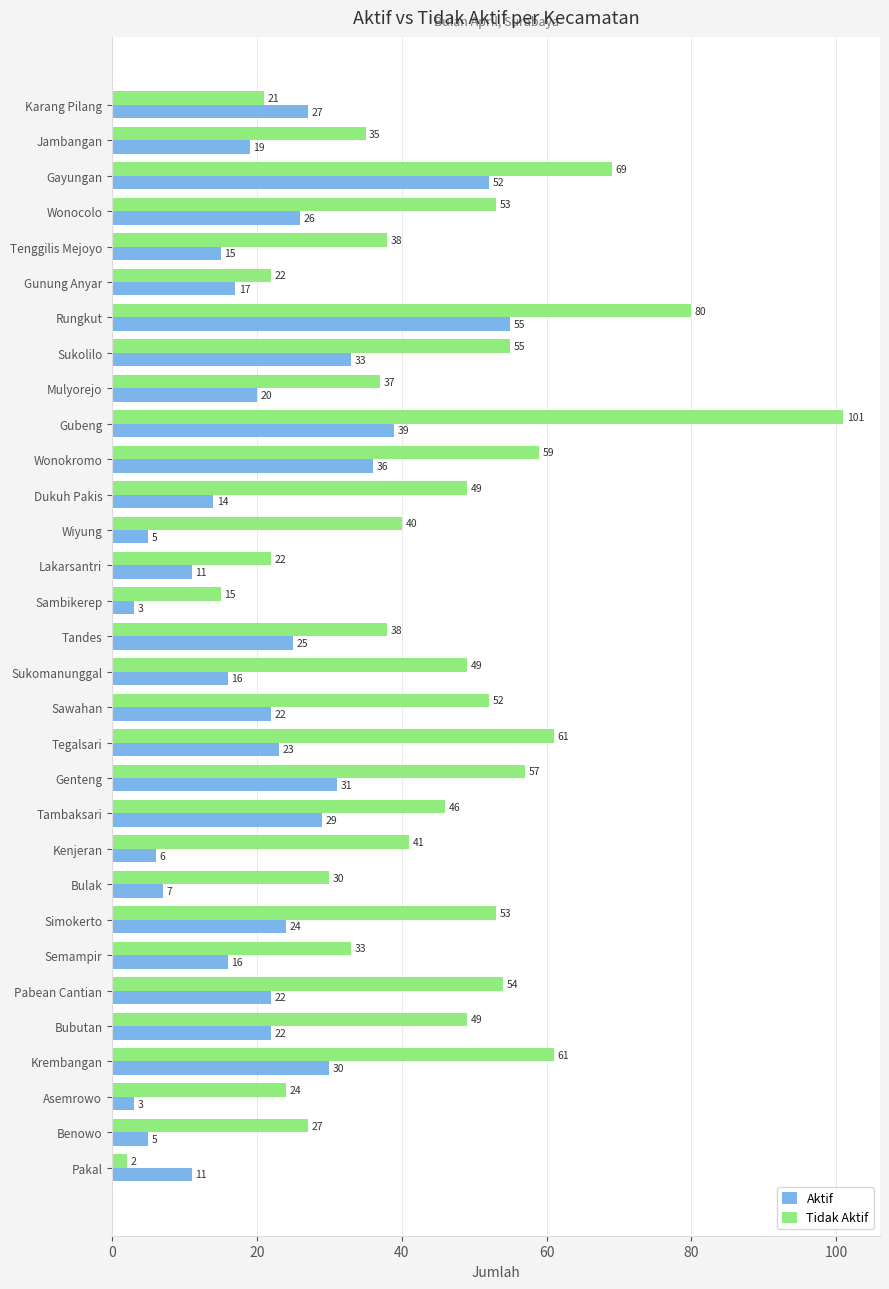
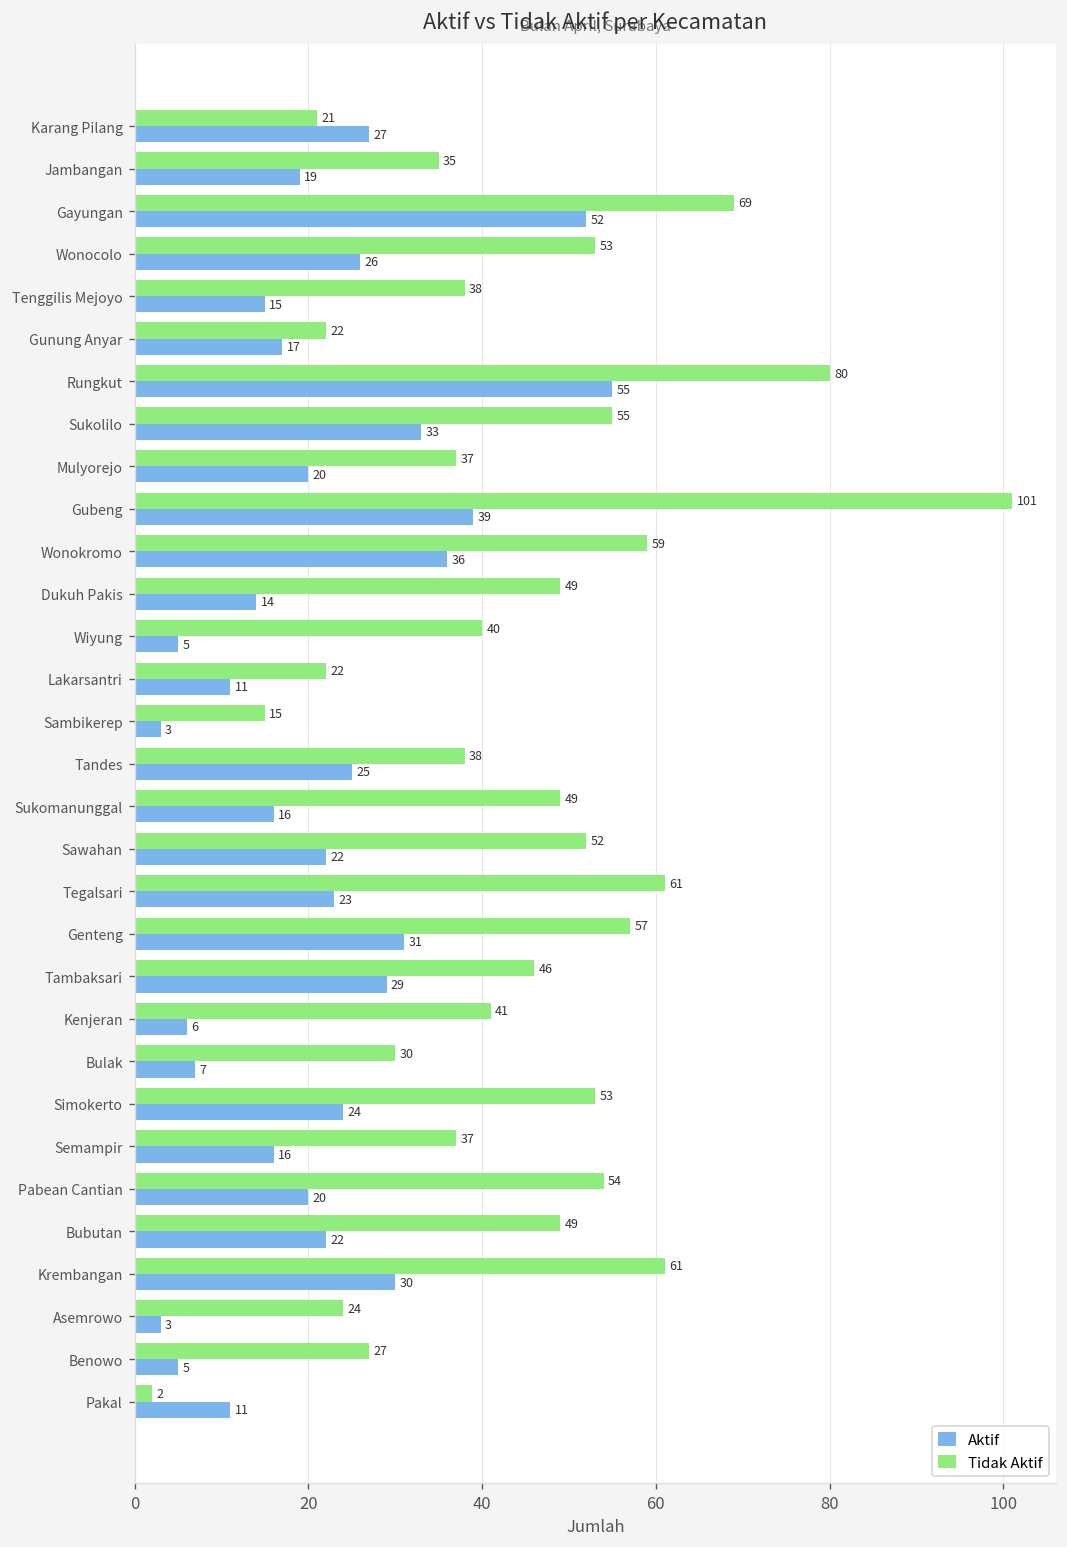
  {
    "Aktif": {
      "Karang Pilang": 27,
      "Jambangan": 19,
      "Gayungan": 52,
      "Wonocolo": 26,
      "Tenggilis Mejoyo": 15,
      "Gunung Anyar": 17,
      "Rungkut": 55,
      "Sukolilo": 33,
      "Mulyorejo": 20,
      "Gubeng": 39,
      "Wonokromo": 36,
      "Dukuh Pakis": 14,
      "Wiyung": 5,
      "Lakarsantri": 11,
      "Sambikerep": 3,
      "Tandes": 25,
      "Sukomanunggal": 16,
      "Sawahan": 22,
      "Tegalsari": 23,
      "Genteng": 31,
      "Tambaksari": 29,
      "Kenjeran": 6,
      "Bulak": 7,
      "Simokerto": 24,
      "Semampir": 16,
-     "Pabean Cantian": 22,
+     "Pabean Cantian": 20,
      "Bubutan": 22,
      "Krembangan": 30,
      "Asemrowo": 3,
      "Benowo": 5,
      "Pakal": 11
    },
    "Tidak Aktif": {
      "Karang Pilang": 21,
      "Jambangan": 35,
      "Gayungan": 69,
      "Wonocolo": 53,
      "Tenggilis Mejoyo": 38,
      "Gunung Anyar": 22,
      "Rungkut": 80,
      "Sukolilo": 55,
      "Mulyorejo": 37,
      "Gubeng": 101,
      "Wonokromo": 59,
      "Dukuh Pakis": 49,
      "Wiyung": 40,
      "Lakarsantri": 22,
      "Sambikerep": 15,
      "Tandes": 38,
      "Sukomanunggal": 49,
      "Sawahan": 52,
      "Tegalsari": 61,
      "Genteng": 57,
      "Tambaksari": 46,
      "Kenjeran": 41,
      "Bulak": 30,
      "Simokerto": 53,
-     "Semampir": 33,
+     "Semampir": 37,
      "Pabean Cantian": 54,
      "Bubutan": 49,
      "Krembangan": 61,
      "Asemrowo": 24,
      "Benowo": 27,
      "Pakal": 2
    }
  }
